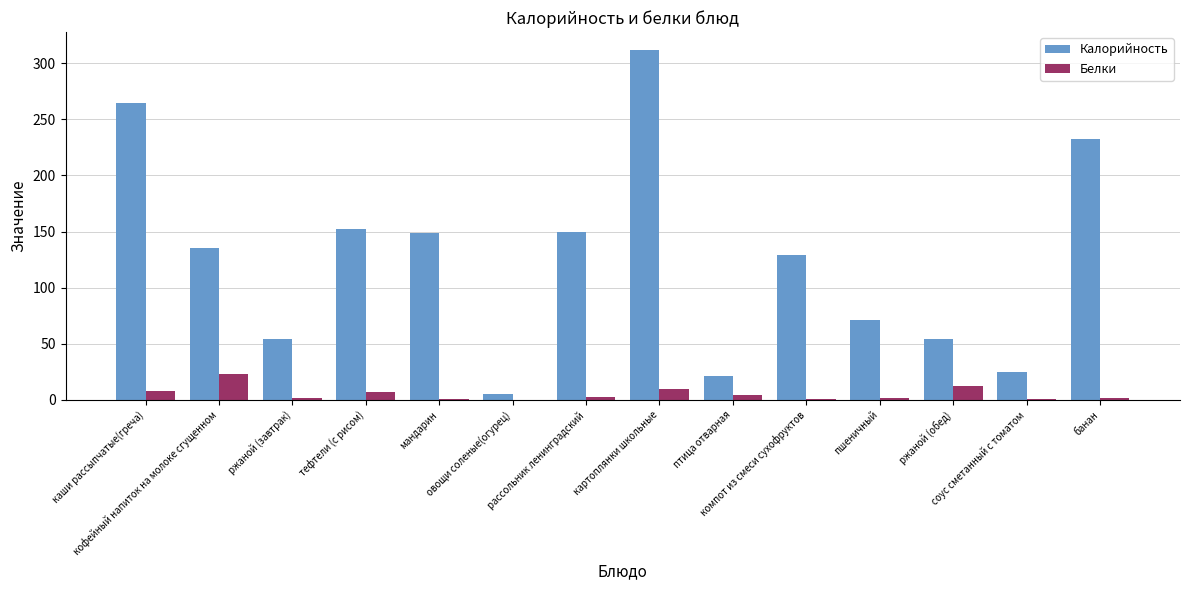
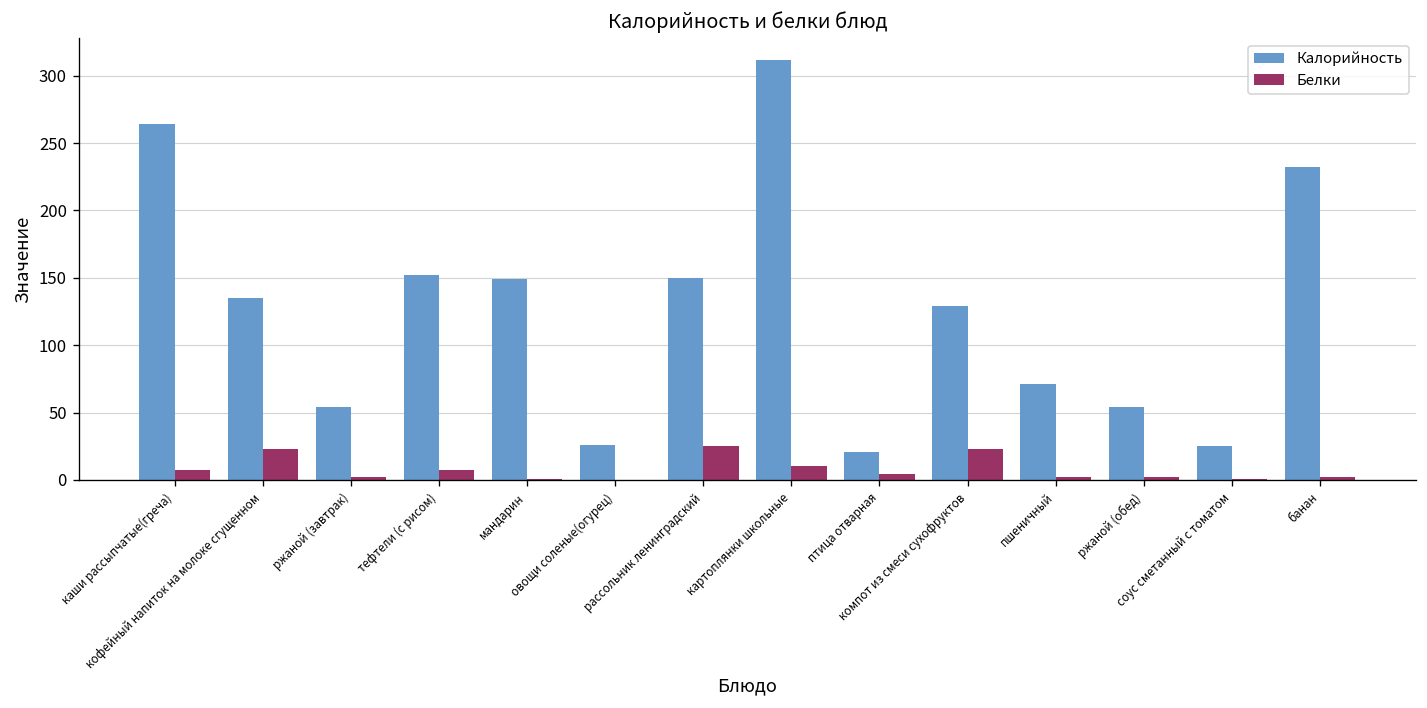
  {
    "Калорийность": {
      "каши рассыпчатые(греча)": 264,
      "кофейный напиток на молоке сгущенном": 135,
      "ржаной (завтрак)": 54,
      "тефтели (с рисом)": 152,
      "мандарин": 149,
-     "овощи соленые(огурец)": 5,
+     "овощи соленые(огурец)": 26,
      "рассольник ленинградский": 150,
      "картоплянки школьные": 312,
      "птица отварная": 21,
      "компот из смеси сухофруктов": 129,
      "пшеничный": 71,
      "ржаной (обед)": 54,
      "соус сметанный с томатом": 25,
      "банан": 232
    },
    "Белки": {
      "каши рассыпчатые(греча)": 8,
      "кофейный напиток на молоке сгущенном": 23,
      "тефтели (с рисом)": 7,
      "овощи соленые(огурец)": 0,
-     "рассольник ленинградский": 3,
+     "рассольник ленинградский": 25,
      "картоплянки школьные": 10,
      "птица отварная": 5,
-     "компот из смеси сухофруктов": 1,
-     "ржаной (обед)": 12
+     "компот из смеси сухофруктов": 23,
+     "ржаной (обед)": 2
    }
  }
